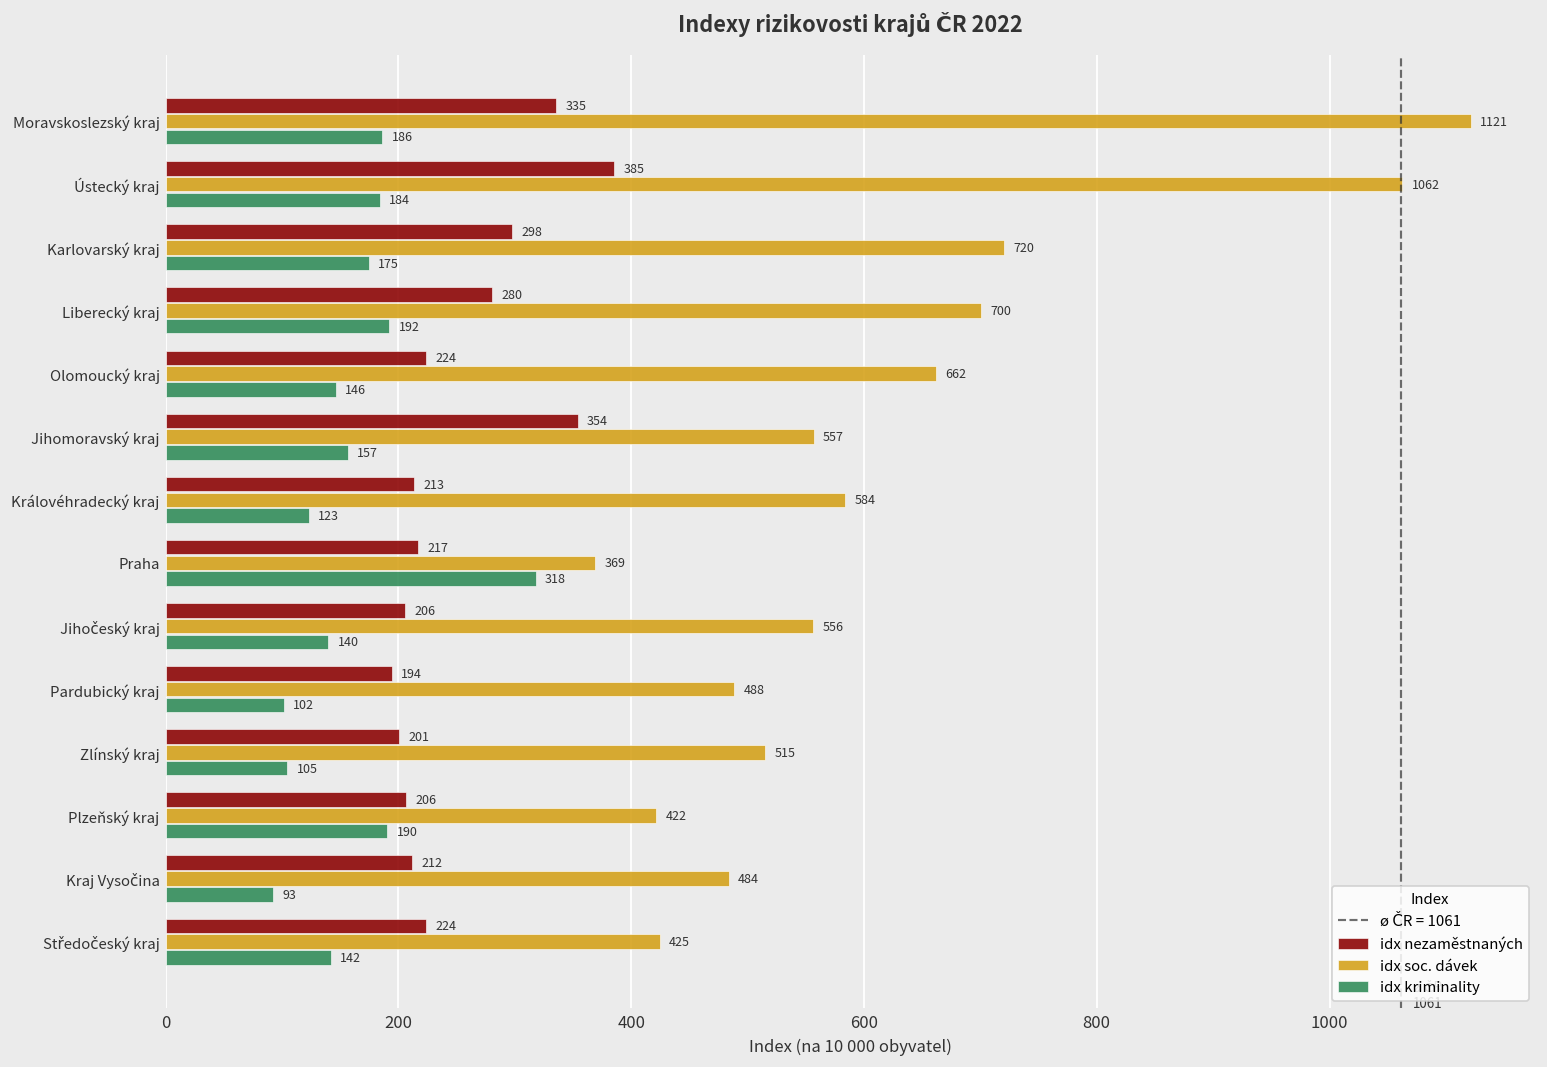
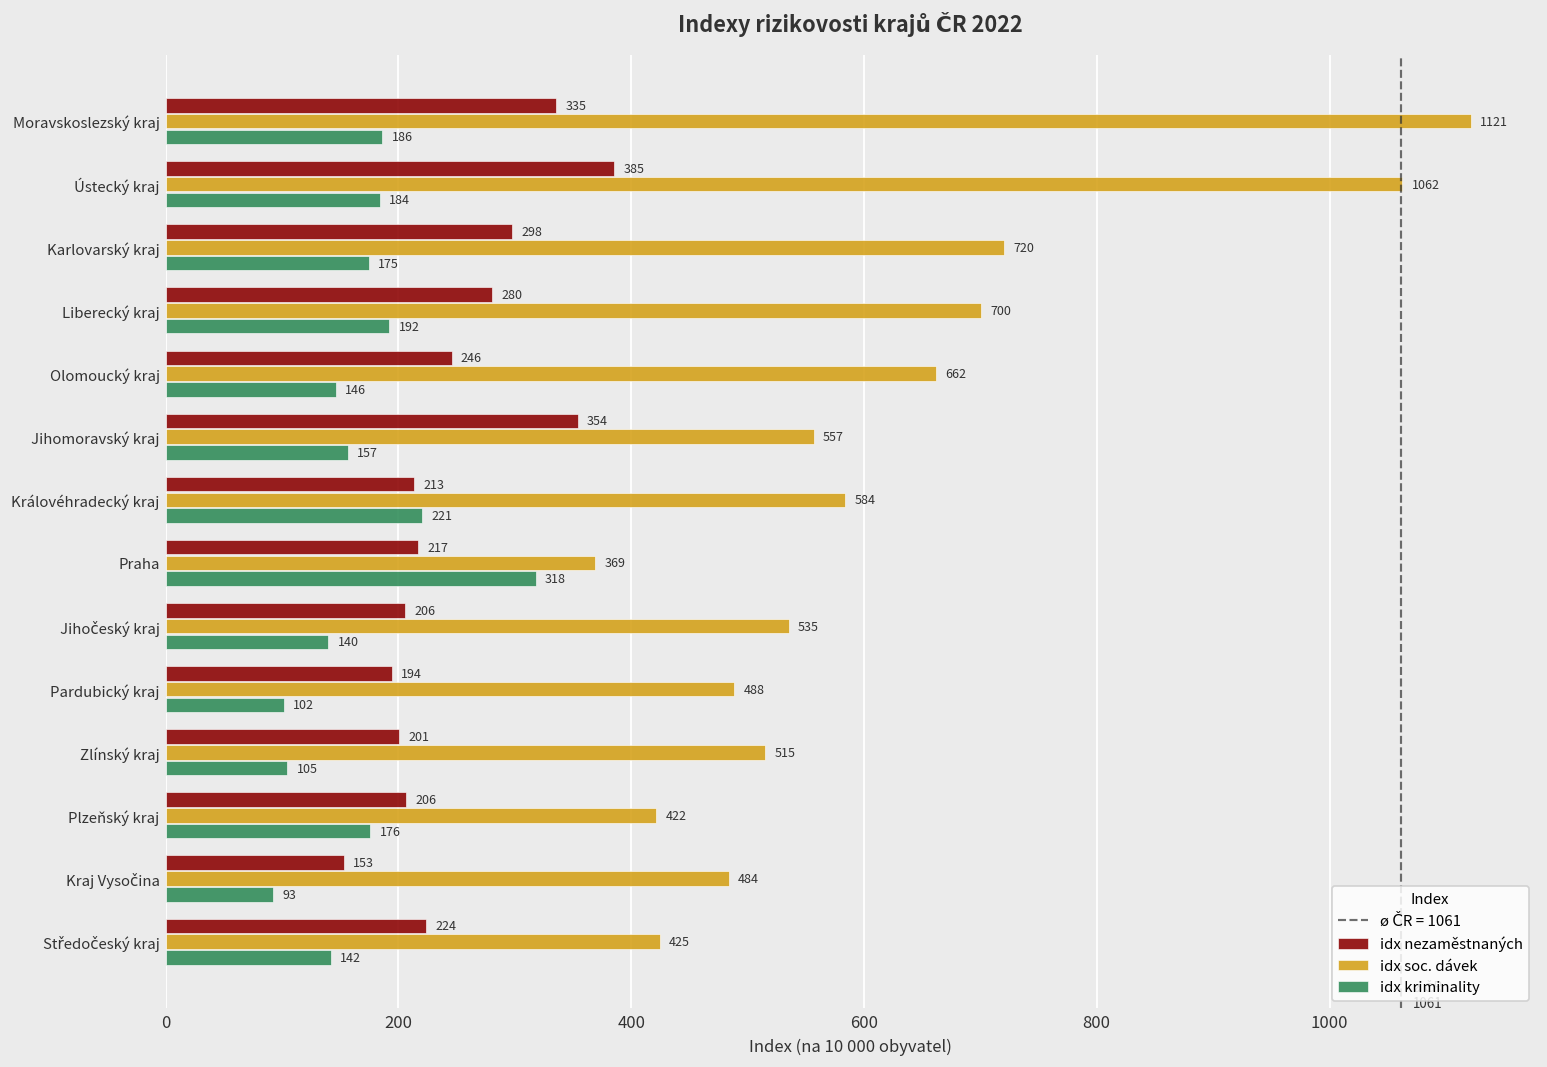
  {
    "idx nezaměstnaných": {
      "Moravskoslezský kraj": 335,
      "Ústecký kraj": 385,
      "Karlovarský kraj": 298,
      "Liberecký kraj": 280,
-     "Olomoucký kraj": 224,
+     "Olomoucký kraj": 246,
      "Jihomoravský kraj": 354,
      "Královéhradecký kraj": 213,
      "Praha": 217,
      "Jihočeský kraj": 206,
      "Pardubický kraj": 194,
      "Zlínský kraj": 201,
      "Plzeňský kraj": 206,
-     "Kraj Vysočina": 212,
+     "Kraj Vysočina": 153,
      "Středočeský kraj": 224
    },
    "idx soc. dávek": {
      "Moravskoslezský kraj": 1121,
      "Ústecký kraj": 1062,
      "Karlovarský kraj": 720,
      "Liberecký kraj": 700,
      "Olomoucký kraj": 662,
      "Jihomoravský kraj": 557,
      "Královéhradecký kraj": 584,
      "Praha": 369,
-     "Jihočeský kraj": 556,
+     "Jihočeský kraj": 535,
      "Pardubický kraj": 488,
      "Zlínský kraj": 515,
      "Plzeňský kraj": 422,
      "Kraj Vysočina": 484,
      "Středočeský kraj": 425
    },
    "idx kriminality": {
      "Moravskoslezský kraj": 186,
      "Ústecký kraj": 184,
      "Karlovarský kraj": 175,
      "Liberecký kraj": 192,
      "Olomoucký kraj": 146,
      "Jihomoravský kraj": 157,
-     "Královéhradecký kraj": 123,
+     "Královéhradecký kraj": 221,
      "Praha": 318,
      "Jihočeský kraj": 140,
      "Pardubický kraj": 102,
      "Zlínský kraj": 105,
-     "Plzeňský kraj": 190,
+     "Plzeňský kraj": 176,
      "Kraj Vysočina": 93,
      "Středočeský kraj": 142
    }
  }
